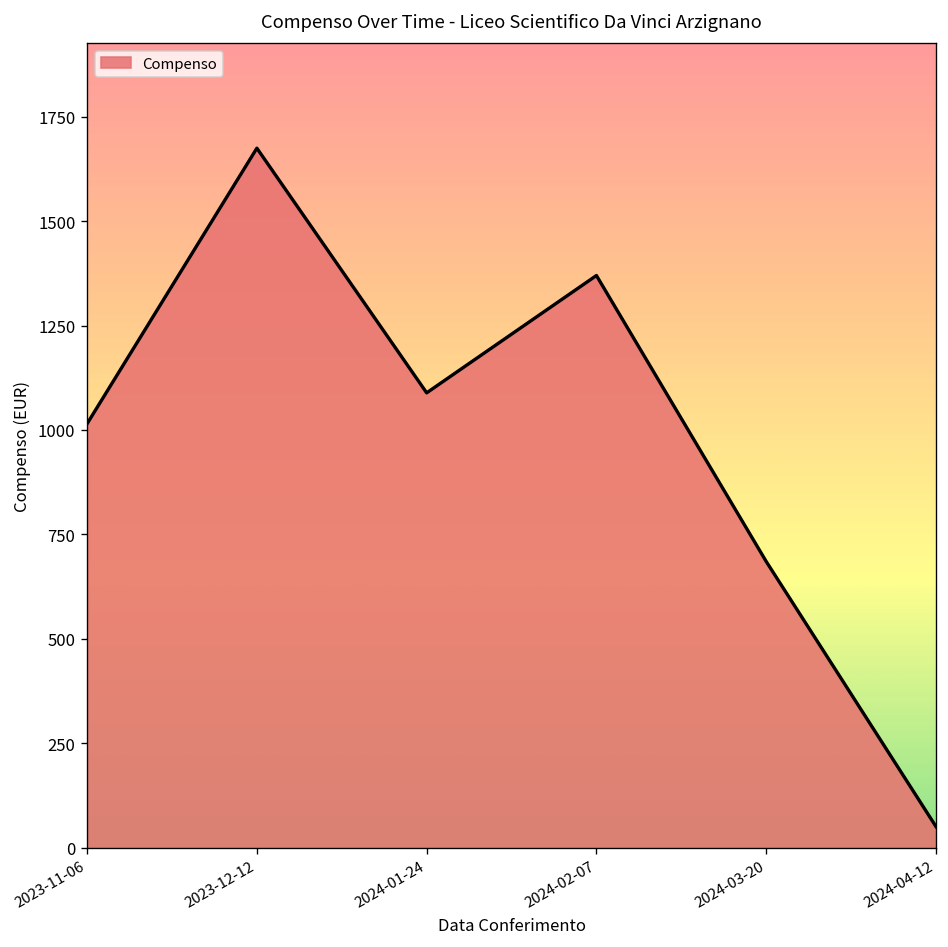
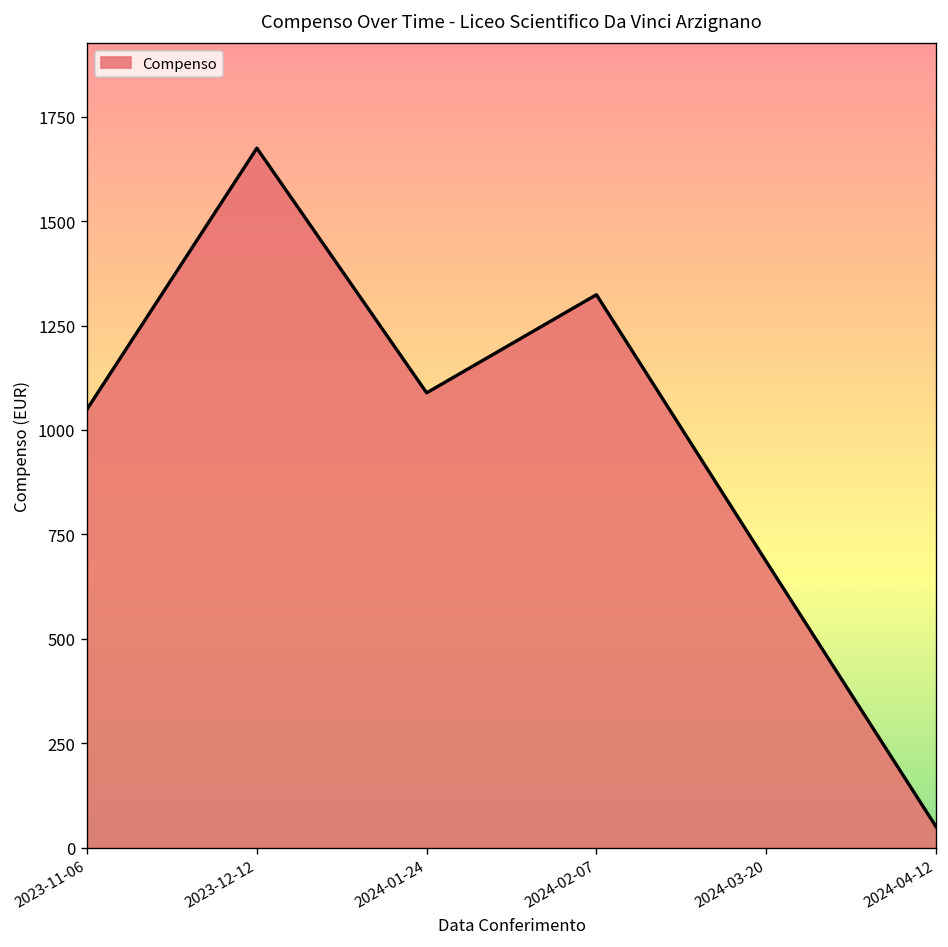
  {
-   "2023-11-06": 1020,
+   "2023-11-06": 1050,
    "2023-12-12": 1680,
    "2024-01-24": 1090,
-   "2024-02-07": 1370,
+   "2024-02-07": 1320,
    "2024-03-20": 690,
    "2024-04-12": 50
  }
